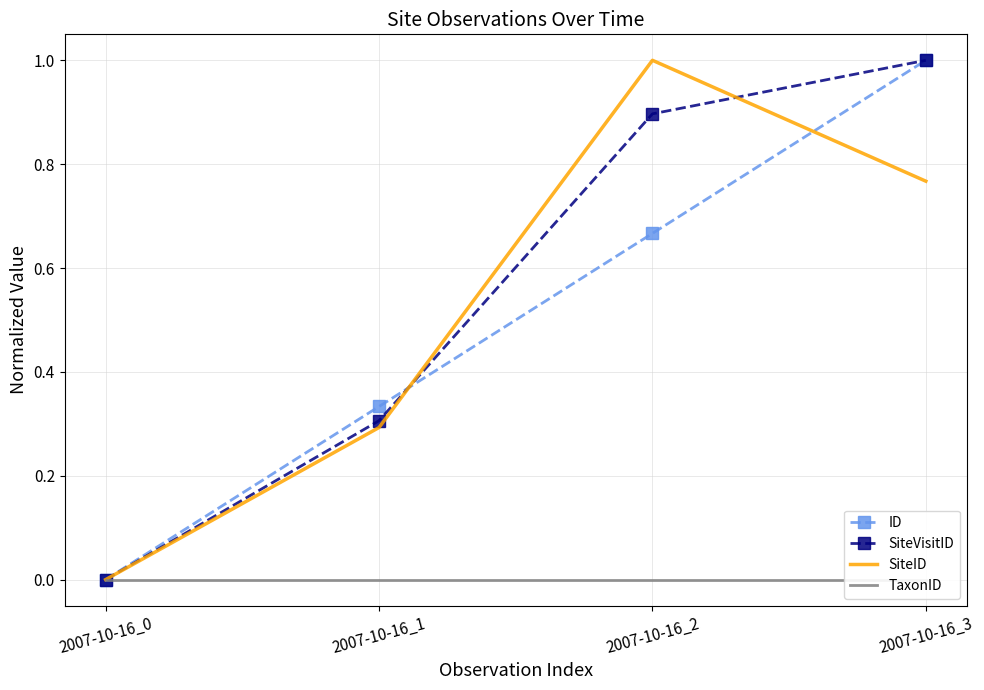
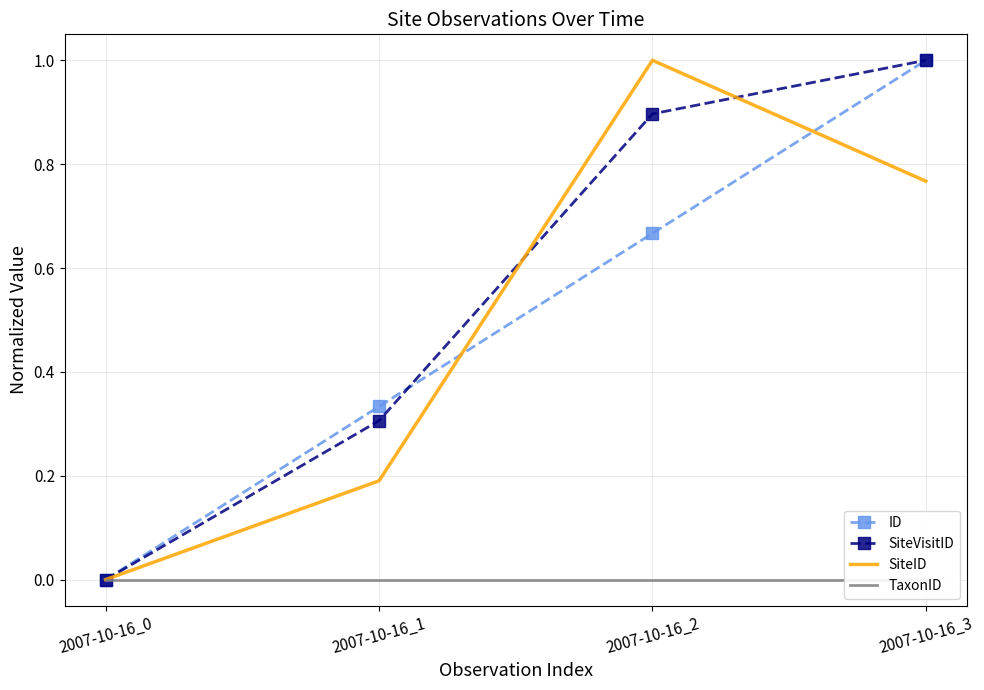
  {
    "ID": {
      "2007-10-16_1": 0.33,
      "2007-10-16_2": 0.67
    },
    "SiteVisitID": {
      "2007-10-16_1": 0.31,
      "2007-10-16_2": 0.90
    },
    "SiteID": {
-     "2007-10-16_1": 0.29,
+     "2007-10-16_1": 0.19,
      "2007-10-16_2": 1.00,
      "2007-10-16_3": 0.77
    },
    "TaxonID": {
      "2007-10-16_1": 0.00,
      "2007-10-16_2": 0.00
    }
  }
